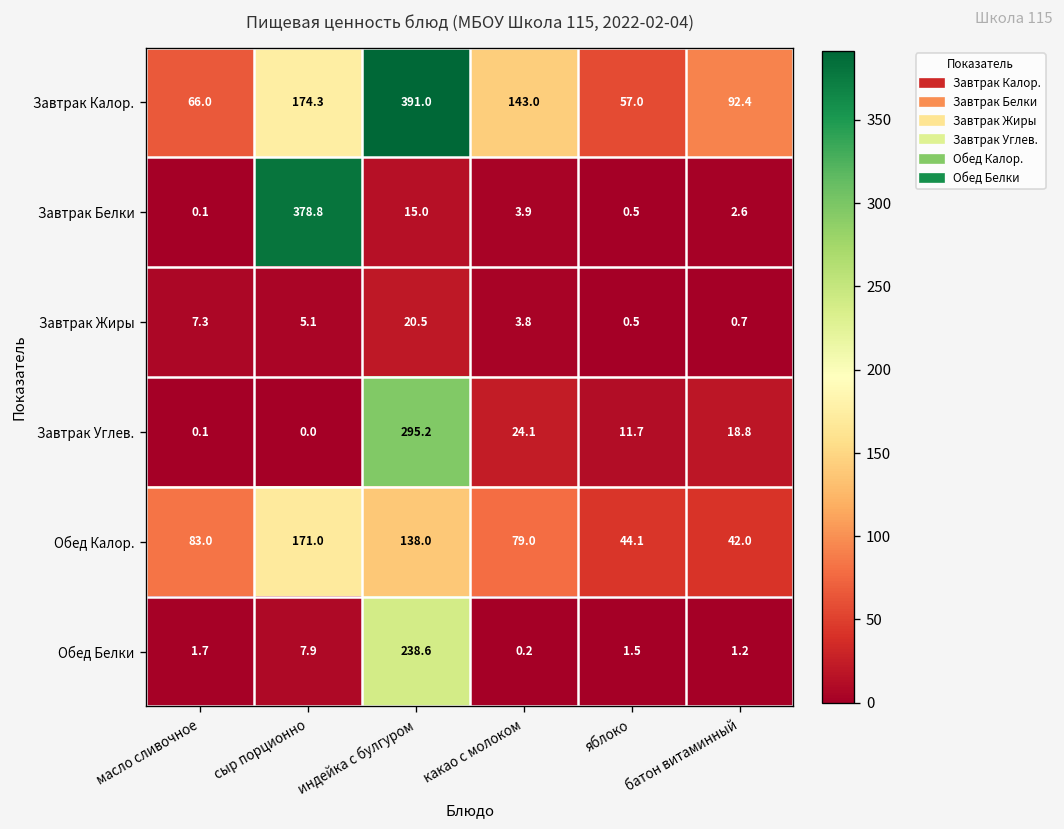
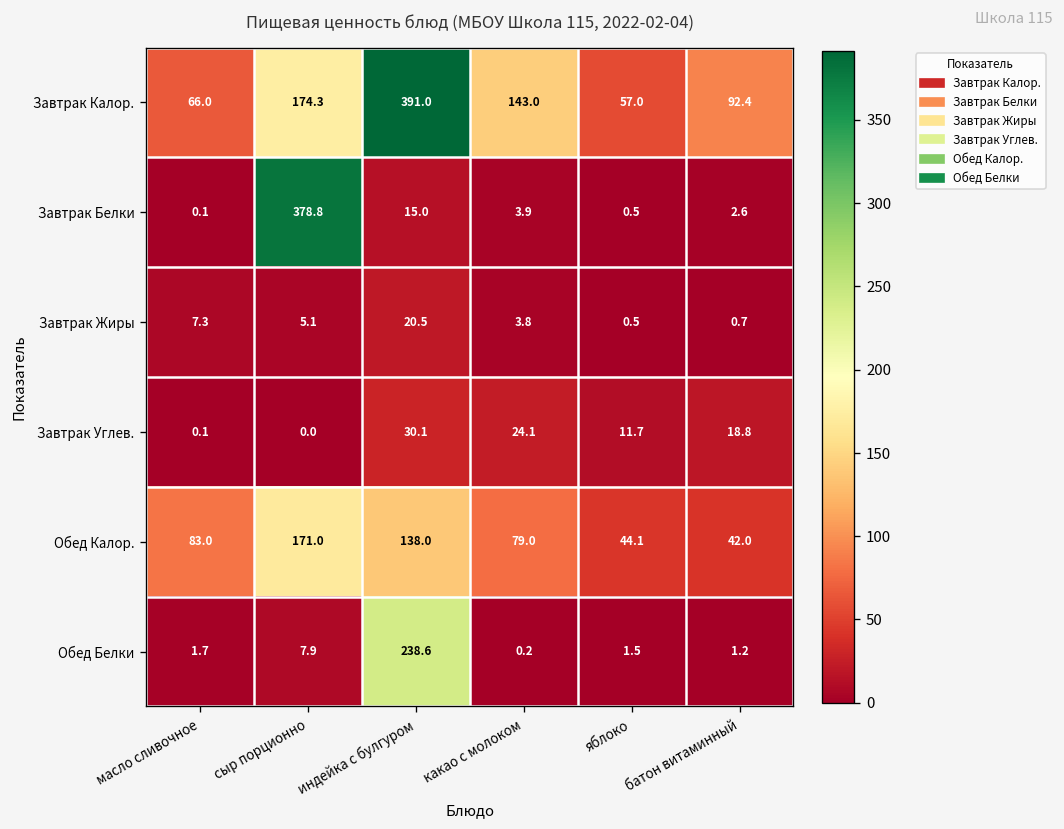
  {
    "Завтрак Калор.": {
      "масло сливочное": 66.0,
      "сыр порционно": 174.3,
      "индейка с булгуром": 391.0,
      "какао с молоком": 143.0,
      "яблоко": 57.0,
      "батон витаминный": 92.4
    },
    "Завтрак Белки": {
      "масло сливочное": 0.1,
      "сыр порционно": 378.8,
      "индейка с булгуром": 15.0,
      "какао с молоком": 3.9,
      "яблоко": 0.5,
      "батон витаминный": 2.6
    },
    "Завтрак Жиры": {
      "масло сливочное": 7.3,
      "сыр порционно": 5.1,
      "индейка с булгуром": 20.5,
      "какао с молоком": 3.8,
      "яблоко": 0.5,
      "батон витаминный": 0.7
    },
    "Завтрак Углев.": {
      "масло сливочное": 0.1,
      "сыр порционно": 0.0,
-     "индейка с булгуром": 295.2,
+     "индейка с булгуром": 30.1,
      "какао с молоком": 24.1,
      "яблоко": 11.7,
      "батон витаминный": 18.8
    },
    "Обед Калор.": {
      "масло сливочное": 83.0,
      "сыр порционно": 171.0,
      "индейка с булгуром": 138.0,
      "какао с молоком": 79.0,
      "яблоко": 44.1,
      "батон витаминный": 42.0
    },
    "Обед Белки": {
      "масло сливочное": 1.7,
      "сыр порционно": 7.9,
      "индейка с булгуром": 238.6,
      "какао с молоком": 0.2,
      "яблоко": 1.5,
      "батон витаминный": 1.2
    }
  }
